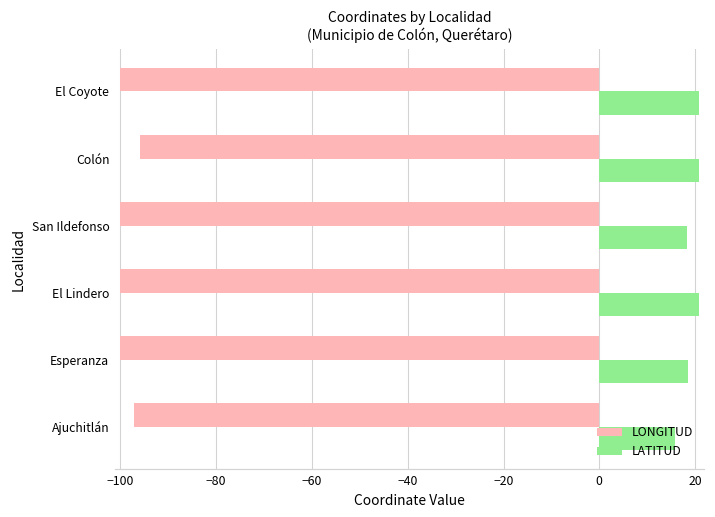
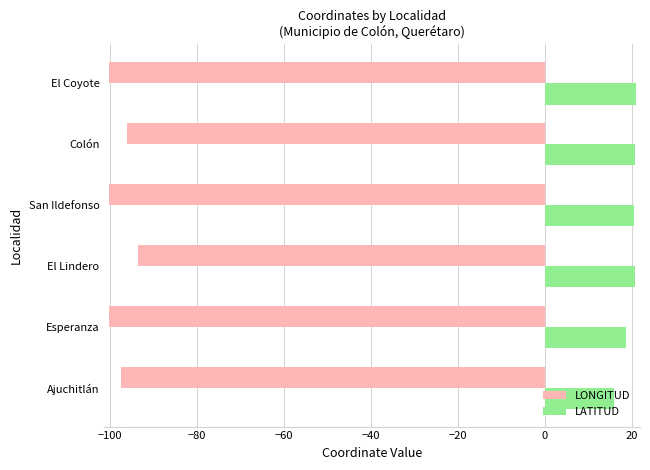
  {
    "LONGITUD": {
      "El Coyote": -100,
      "Colón": -96,
      "San Ildefonso": -100,
-     "El Lindero": -100,
+     "El Lindero": -93,
      "Esperanza": -100,
      "Ajuchitlán": -97
    },
    "LATITUD": {
      "El Coyote": 21,
      "Colón": 21,
-     "San Ildefonso": 18,
+     "San Ildefonso": 21,
      "El Lindero": 21,
      "Esperanza": 19,
      "Ajuchitlán": 16
    }
  }
